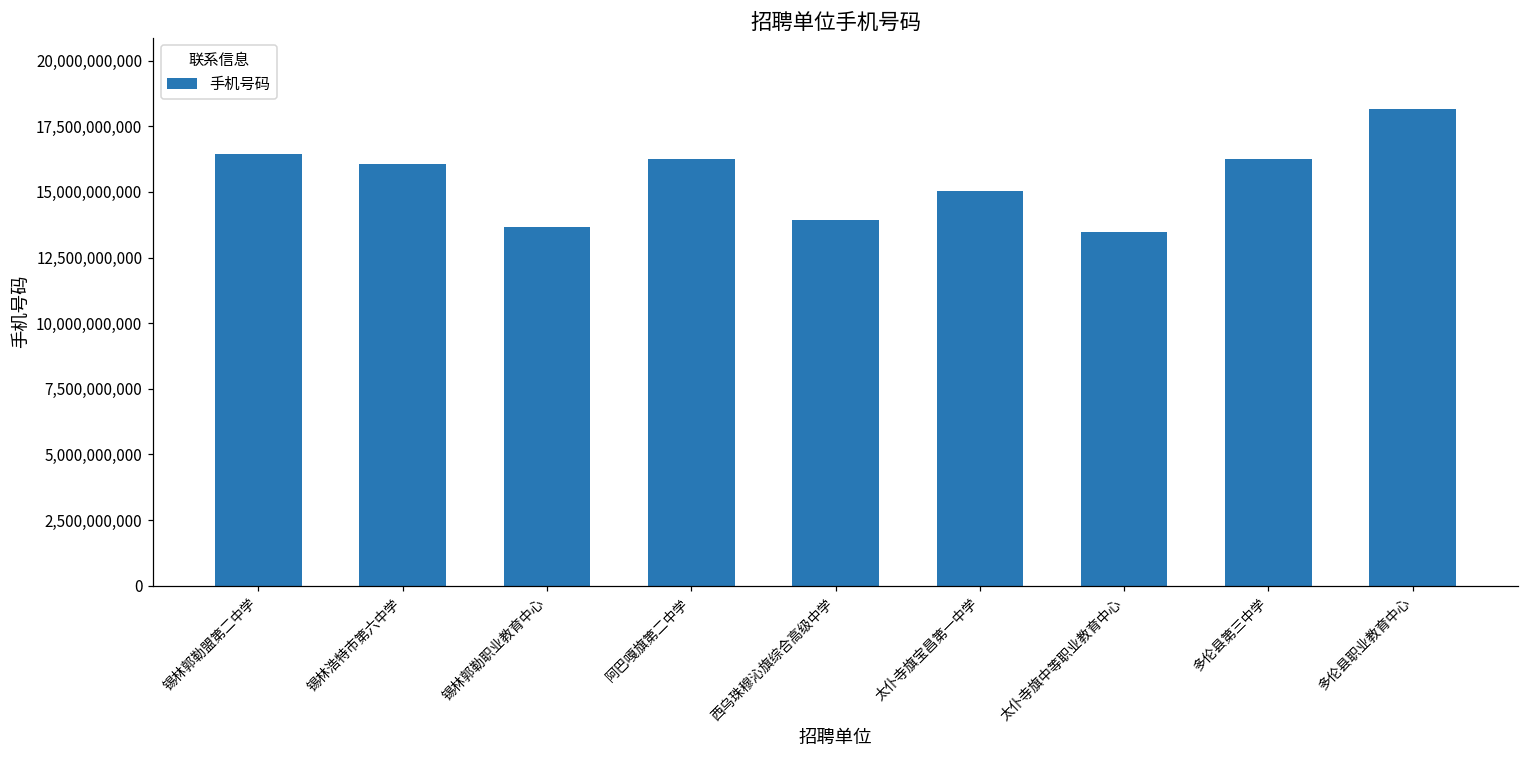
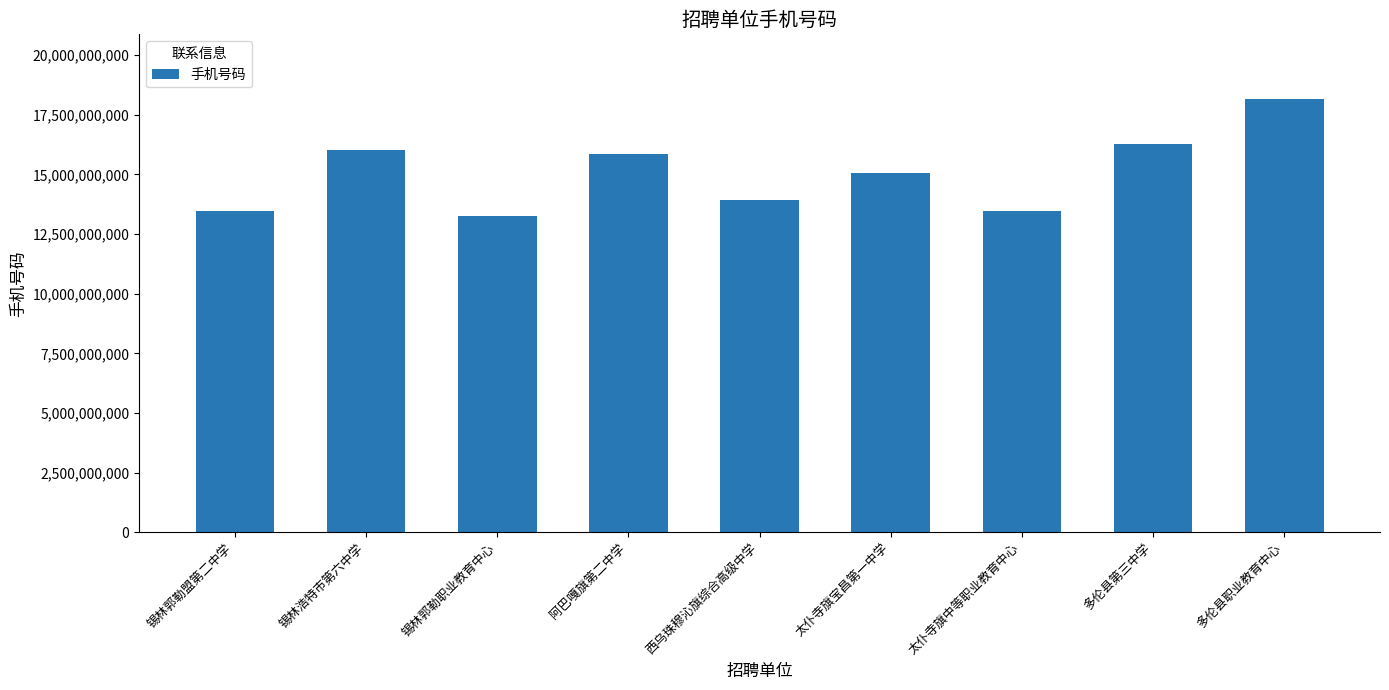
  {
-   "锡林郭勒盟第二中学": "16,400,000,000",
+   "锡林郭勒盟第二中学": "13,500,000,000",
    "锡林浩特市第六中学": "16,000,000,000",
-   "锡林郭勒职业教育中心": "13,700,000,000",
-   "阿巴嘎旗第二中学": "16,300,000,000",
+   "锡林郭勒职业教育中心": "13,200,000,000",
+   "阿巴嘎旗第二中学": "15,800,000,000",
    "西乌珠穆沁旗综合高级中学": "13,900,000,000",
    "太仆寺旗宝昌第一中学": "15,000,000,000",
    "太仆寺旗中等职业教育中心": "13,500,000,000",
    "多伦县第三中学": "16,300,000,000",
    "多伦县职业教育中心": "18,100,000,000"
  }
